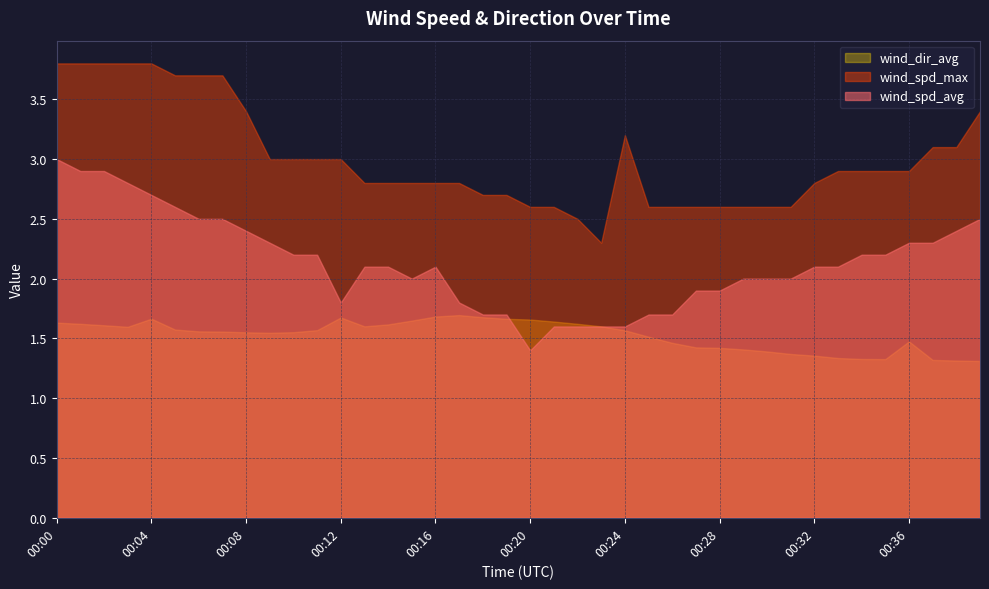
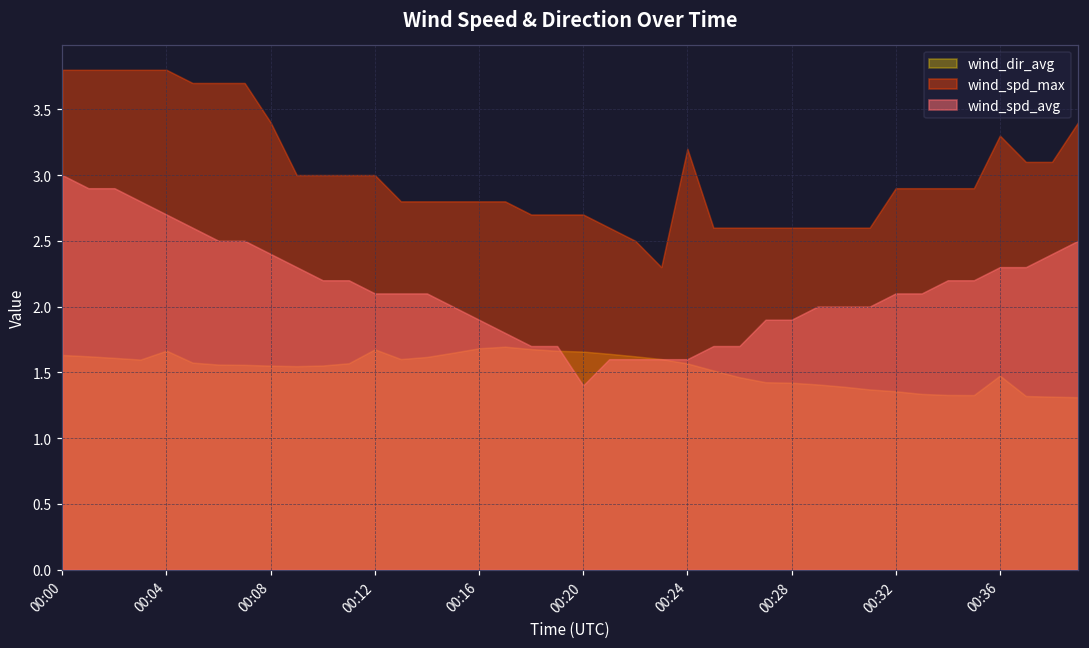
  {
    "wind_dir_avg": {
      "00:00": 1.63,
      "00:04": 1.67,
      "00:08": 1.55,
      "00:12": 1.68,
      "00:16": 1.7,
      "00:20": 1.66,
      "00:24": 1.57,
      "00:28": 1.42,
      "00:32": 1.36,
      "00:36": 1.48
    },
    "wind_spd_max": {
      "00:00": 3.8,
      "00:04": 3.8,
      "00:08": 3.4,
      "00:12": 3.0,
      "00:16": 2.8,
-     "00:20": 2.6,
+     "00:20": 2.7,
      "00:24": 3.2,
      "00:28": 2.6,
-     "00:32": 2.8,
-     "00:36": 2.9
+     "00:32": 2.9,
+     "00:36": 3.3
    },
    "wind_spd_avg": {
      "00:00": 3.0,
      "00:04": 2.7,
      "00:08": 2.4,
-     "00:12": 1.8,
-     "00:16": 2.1,
+     "00:12": 2.1,
+     "00:16": 1.9,
      "00:20": 1.4,
      "00:24": 1.6,
      "00:28": 1.9,
      "00:32": 2.1,
      "00:36": 2.3
    }
  }
